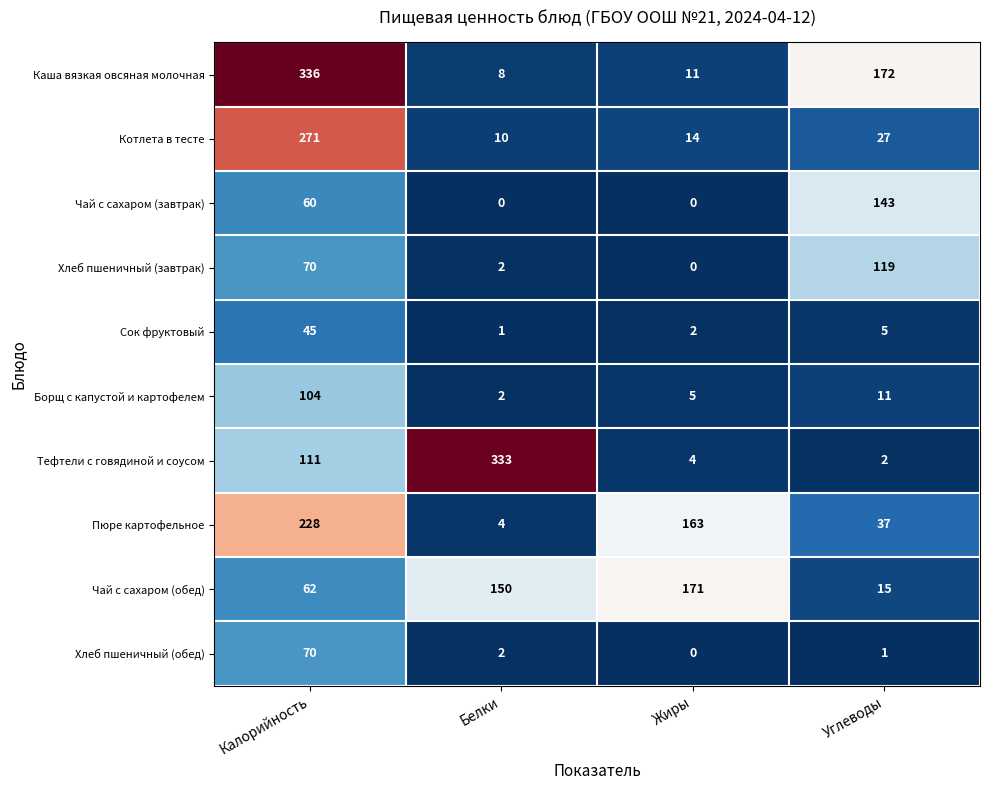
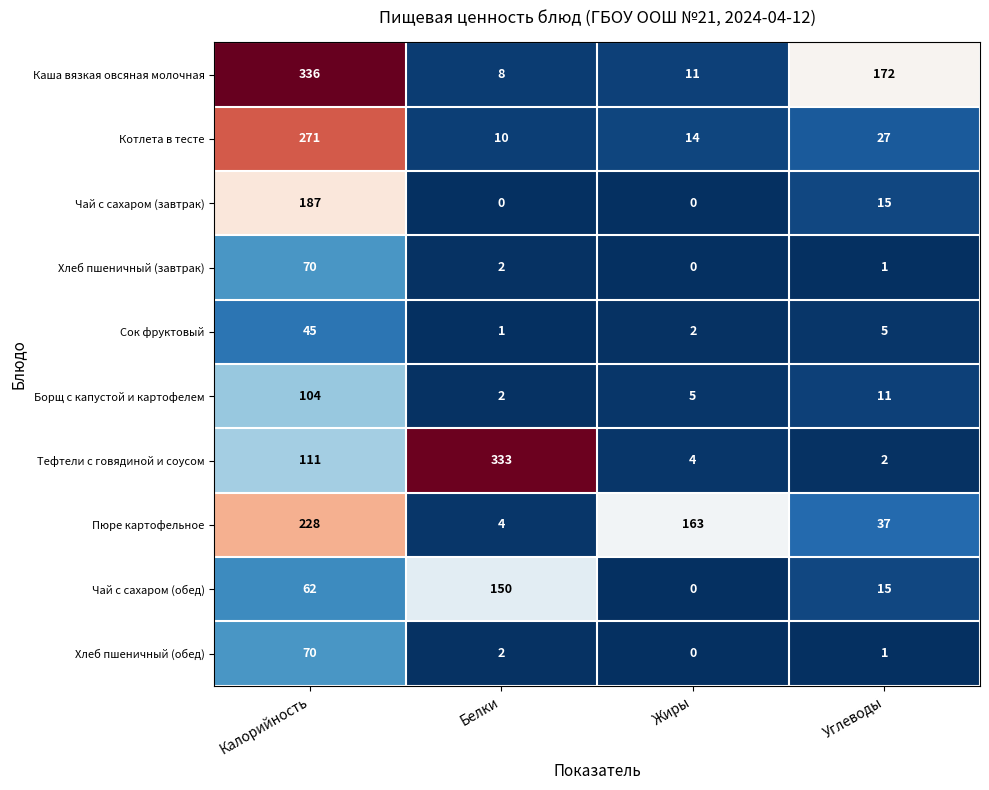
  {
    "Каша вязкая овсяная молочная": {
      "Калорийность": 336,
      "Белки": 8,
      "Жиры": 11,
      "Углеводы": 172
    },
    "Котлета в тесте": {
      "Калорийность": 271,
      "Белки": 10,
      "Жиры": 14,
      "Углеводы": 27
    },
    "Чай с сахаром (завтрак)": {
-     "Калорийность": 60,
+     "Калорийность": 187,
      "Белки": 0,
      "Жиры": 0,
-     "Углеводы": 143
+     "Углеводы": 15
    },
    "Хлеб пшеничный (завтрак)": {
      "Калорийность": 70,
      "Белки": 2,
      "Жиры": 0,
-     "Углеводы": 119
+     "Углеводы": 1
    },
    "Сок фруктовый": {
      "Калорийность": 45,
      "Белки": 1,
      "Жиры": 2,
      "Углеводы": 5
    },
    "Борщ с капустой и картофелем": {
      "Калорийность": 104,
      "Белки": 2,
      "Жиры": 5,
      "Углеводы": 11
    },
    "Тефтели с говядиной и соусом": {
      "Калорийность": 111,
      "Белки": 333,
      "Жиры": 4,
      "Углеводы": 2
    },
    "Пюре картофельное": {
      "Калорийность": 228,
      "Белки": 4,
      "Жиры": 163,
      "Углеводы": 37
    },
    "Чай с сахаром (обед)": {
      "Калорийность": 62,
      "Белки": 150,
-     "Жиры": 171,
+     "Жиры": 0,
      "Углеводы": 15
    },
    "Хлеб пшеничный (обед)": {
      "Калорийность": 70,
      "Белки": 2,
      "Жиры": 0,
      "Углеводы": 1
    }
  }
